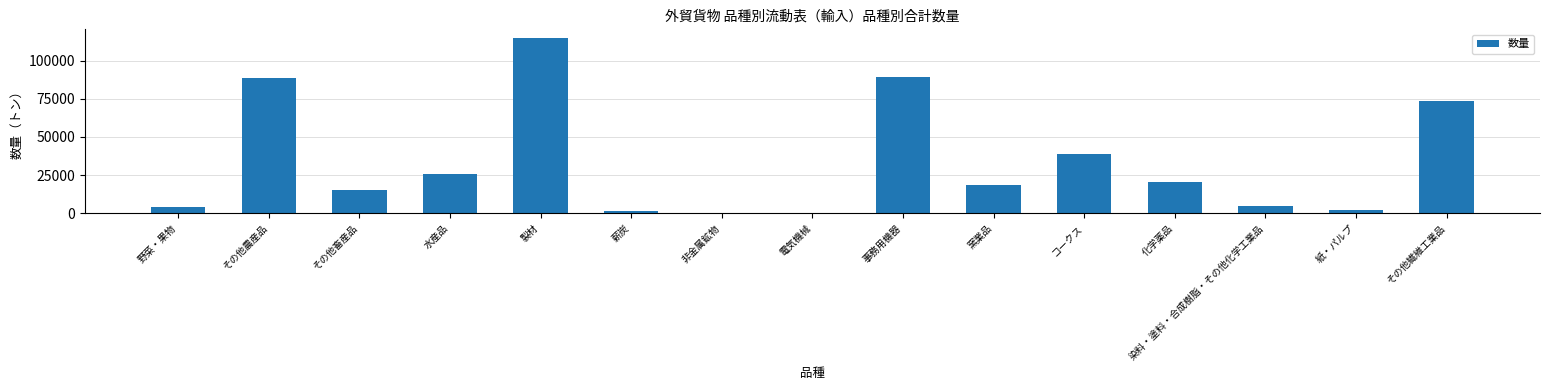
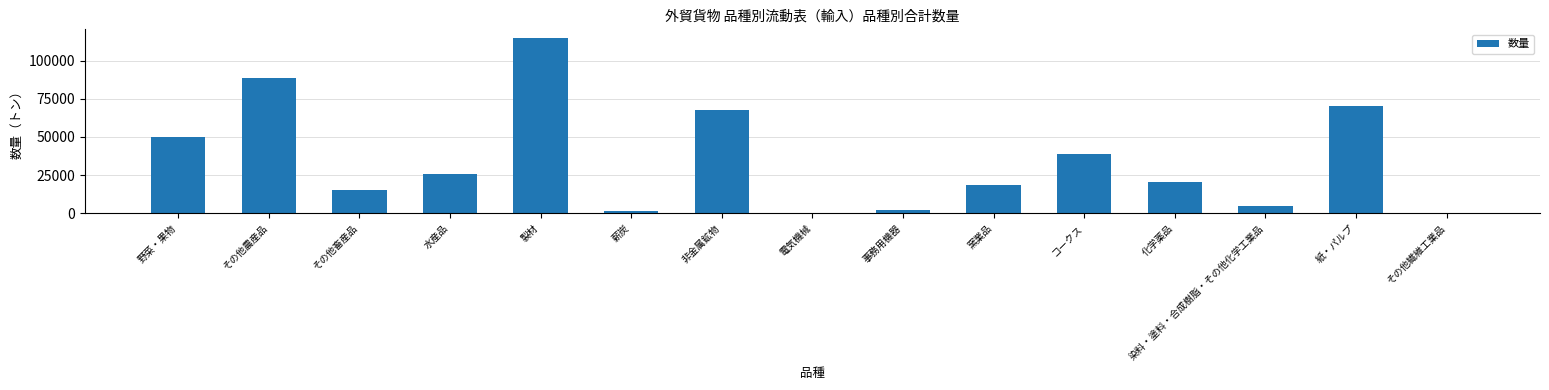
  {
-   "野菜・果物": 4000,
+   "野菜・果物": 50000,
    "その他農産品": 89000,
    "その他畜産品": 16000,
    "水産品": 26000,
    "製材": 115000,
-   "非金属鉱物": 1000,
-   "事務用機器": 89000,
+   "非金属鉱物": 68000,
+   "事務用機器": 2000,
    "窯業品": 19000,
    "コークス": 39000,
    "化学薬品": 20000,
    "染料・塗料・合成樹脂・その他化学工業品": 5000,
-   "紙・パルプ": 2000,
-   "その他繊維工業品": 74000
+   "紙・パルプ": 70000,
+   "その他繊維工業品": 0
  }
